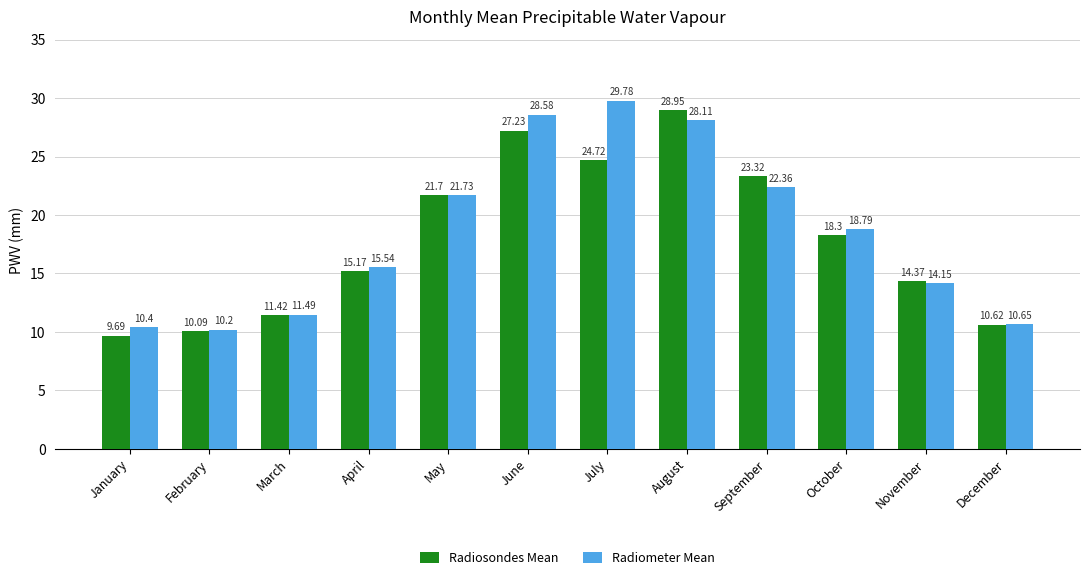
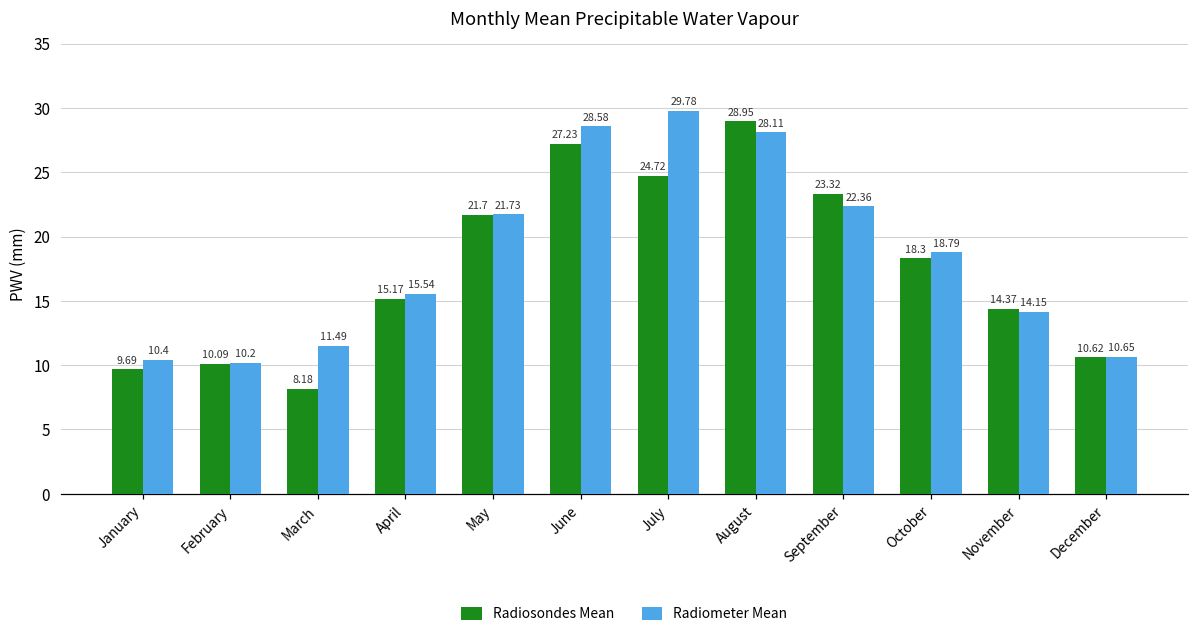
  {
    "Radiosondes Mean": {
      "January": 9.69,
      "February": 10.09,
-     "March": 11.42,
+     "March": 8.18,
      "April": 15.17,
      "May": 21.7,
      "June": 27.23,
      "July": 24.72,
      "August": 28.95,
      "September": 23.32,
      "October": 18.3,
      "November": 14.37,
      "December": 10.62
    },
    "Radiometer Mean": {
      "January": 10.4,
      "February": 10.2,
      "March": 11.49,
      "April": 15.54,
      "May": 21.73,
      "June": 28.58,
      "July": 29.78,
      "August": 28.11,
      "September": 22.36,
      "October": 18.79,
      "November": 14.15,
      "December": 10.65
    }
  }
